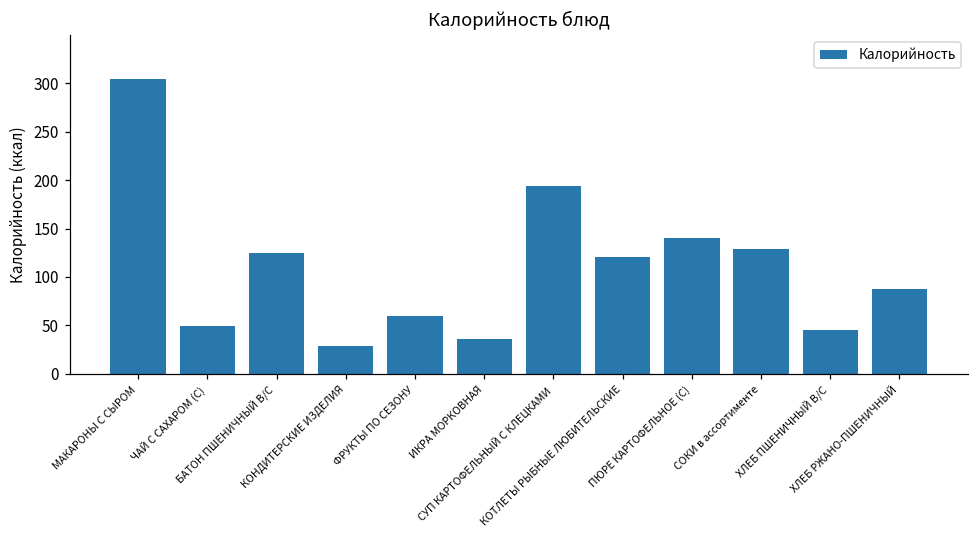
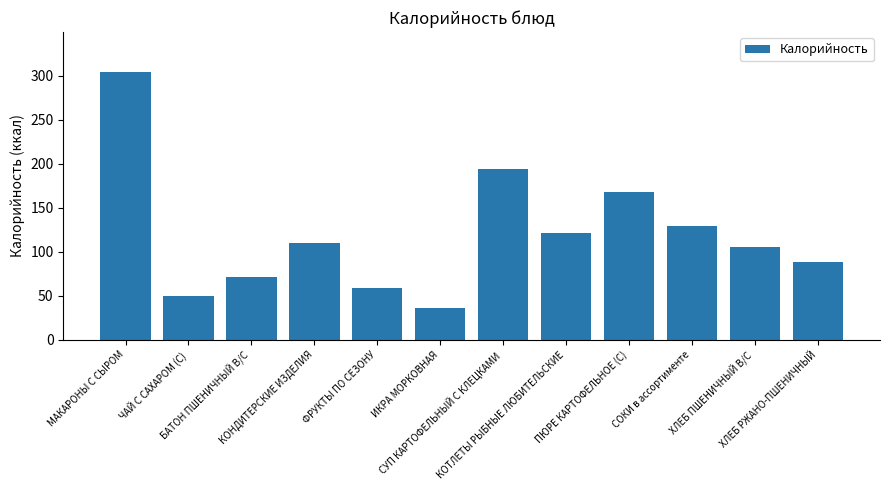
  {
    "МАКАРОНЫ С СЫРОМ": 300,
    "ЧАЙ С САХАРОМ (С)": 50,
-   "БАТОН ПШЕНИЧНЫЙ В/С": 120,
-   "КОНДИТЕРСКИЕ ИЗДЕЛИЯ": 30,
+   "БАТОН ПШЕНИЧНЫЙ В/С": 70,
+   "КОНДИТЕРСКИЕ ИЗДЕЛИЯ": 110,
    "ФРУКТЫ ПО СЕЗОНУ": 60,
    "ИКРА МОРКОВНАЯ": 40,
    "СУП КАРТОФЕЛЬНЫЙ С КЛЕЦКАМИ": 190,
    "КОТЛЕТЫ РЫБНЫЕ ЛЮБИТЕЛЬСКИЕ": 120,
-   "ПЮРЕ КАРТОФЕЛЬНОЕ (С)": 140,
+   "ПЮРЕ КАРТОФЕЛЬНОЕ (С)": 170,
    "СОКИ в ассортименте": 130,
-   "ХЛЕБ ПШЕНИЧНЫЙ В/С": 50,
+   "ХЛЕБ ПШЕНИЧНЫЙ В/С": 110,
    "ХЛЕБ РЖАНО-ПШЕНИЧНЫЙ": 90
  }
